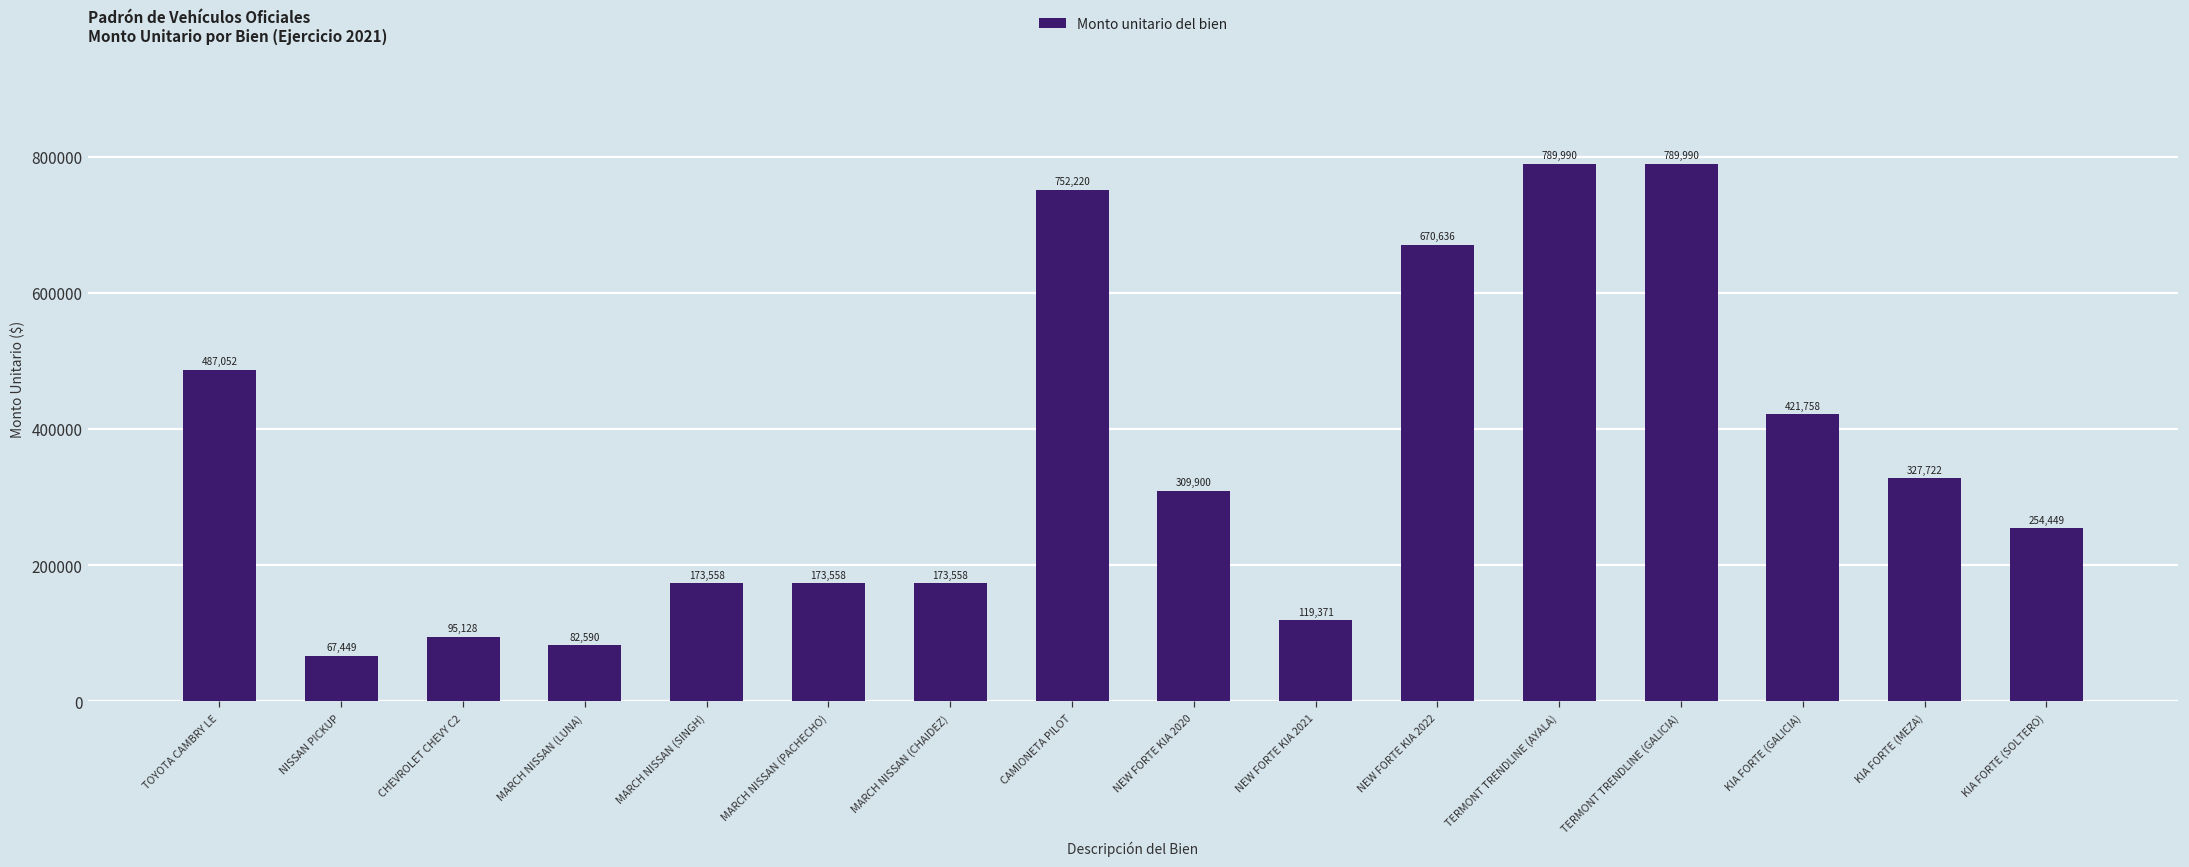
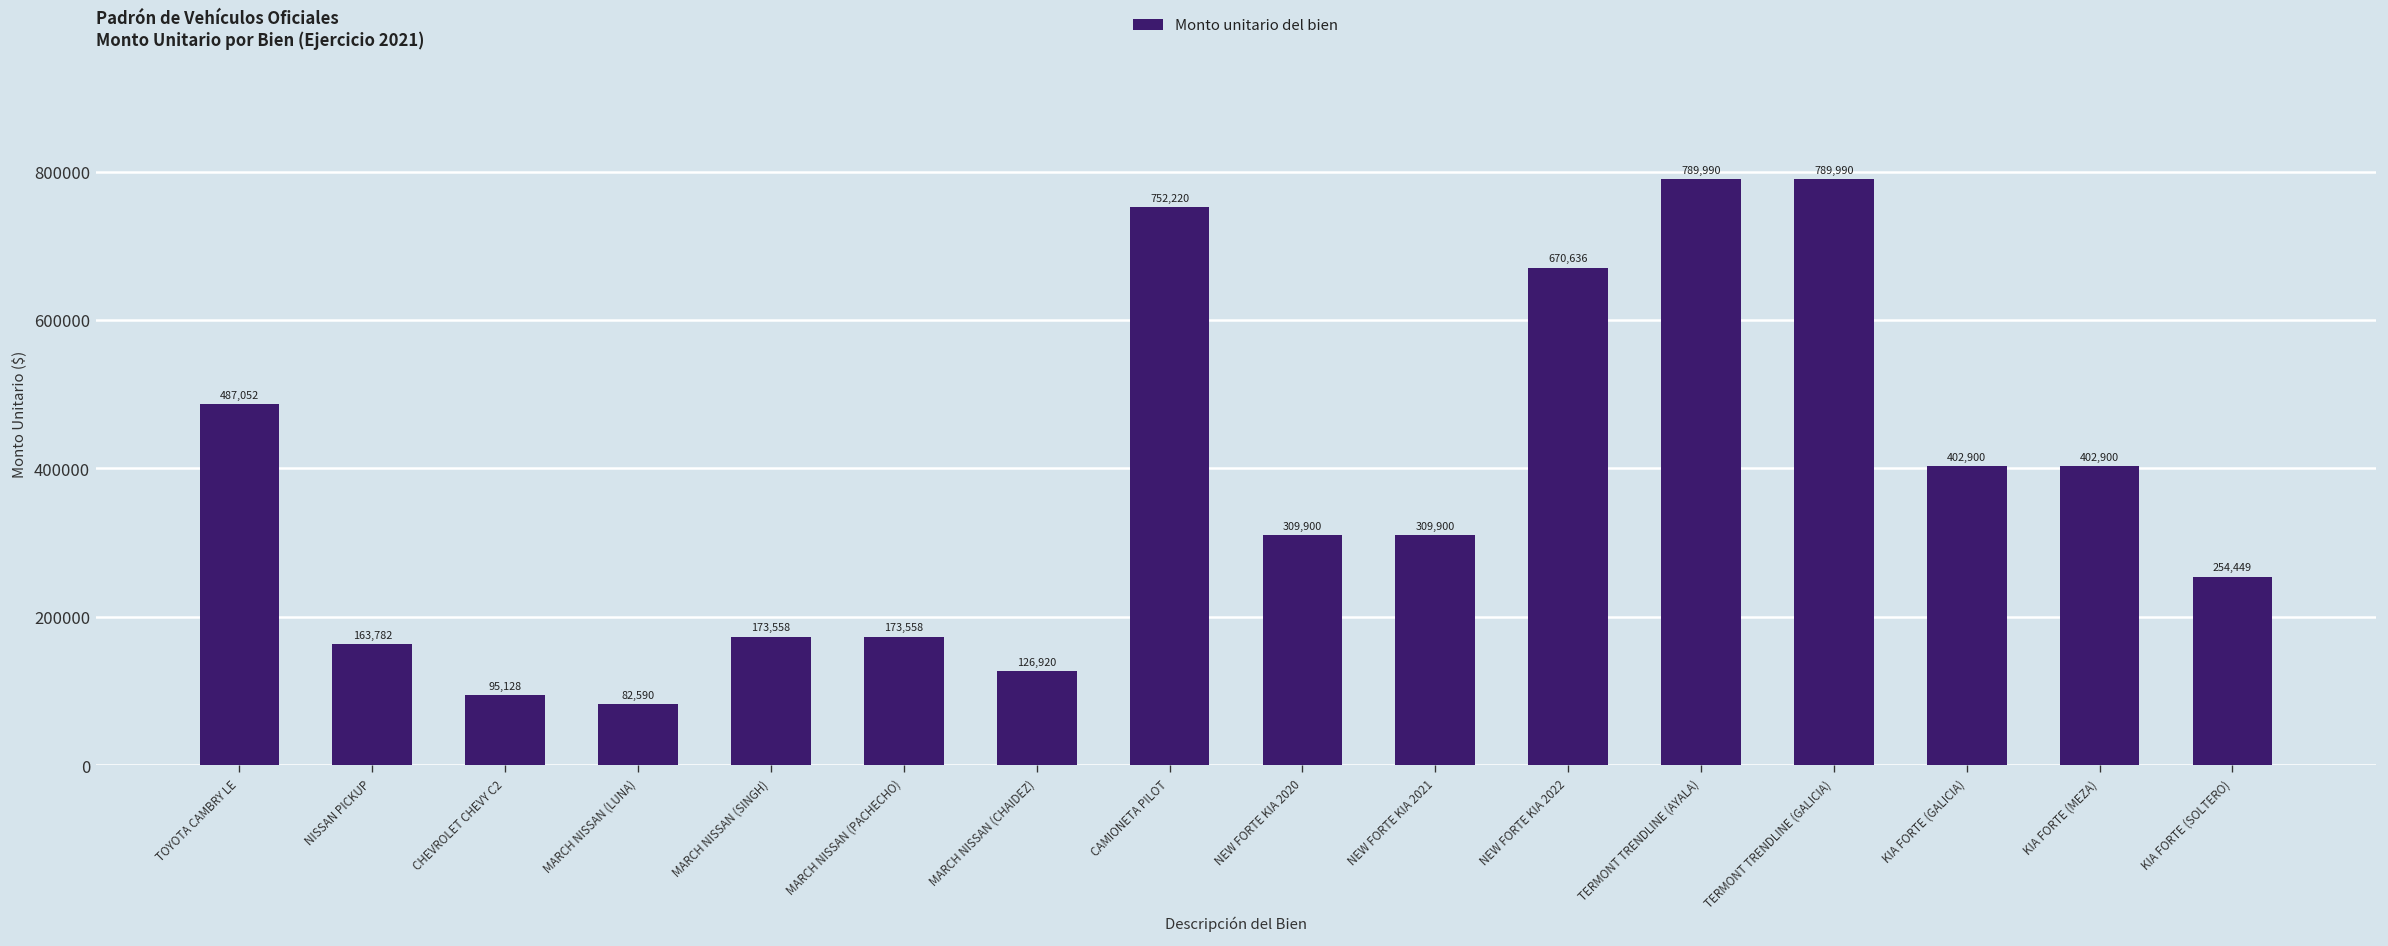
  {
    "TOYOTA CAMBRY LE": "487,052",
-   "NISSAN PICKUP": "67,449",
+   "NISSAN PICKUP": "163,782",
    "CHEVROLET CHEVY C2": "95,128",
    "MARCH NISSAN (LUNA)": "82,590",
    "MARCH NISSAN (SINGH)": "173,558",
    "MARCH NISSAN (PACHECHO)": "173,558",
-   "MARCH NISSAN (CHAIDEZ)": "173,558",
+   "MARCH NISSAN (CHAIDEZ)": "126,920",
    "CAMIONETA PILOT": "752,220",
    "NEW FORTE KIA 2020": "309,900",
-   "NEW FORTE KIA 2021": "119,371",
+   "NEW FORTE KIA 2021": "309,900",
    "NEW FORTE KIA 2022": "670,636",
    "TERMONT TRENDLINE (AYALA)": "789,990",
    "TERMONT TRENDLINE (GALICIA)": "789,990",
-   "KIA FORTE (GALICIA)": "421,758",
-   "KIA FORTE (MEZA)": "327,722",
+   "KIA FORTE (GALICIA)": "402,900",
+   "KIA FORTE (MEZA)": "402,900",
    "KIA FORTE (SOLTERO)": "254,449"
  }
